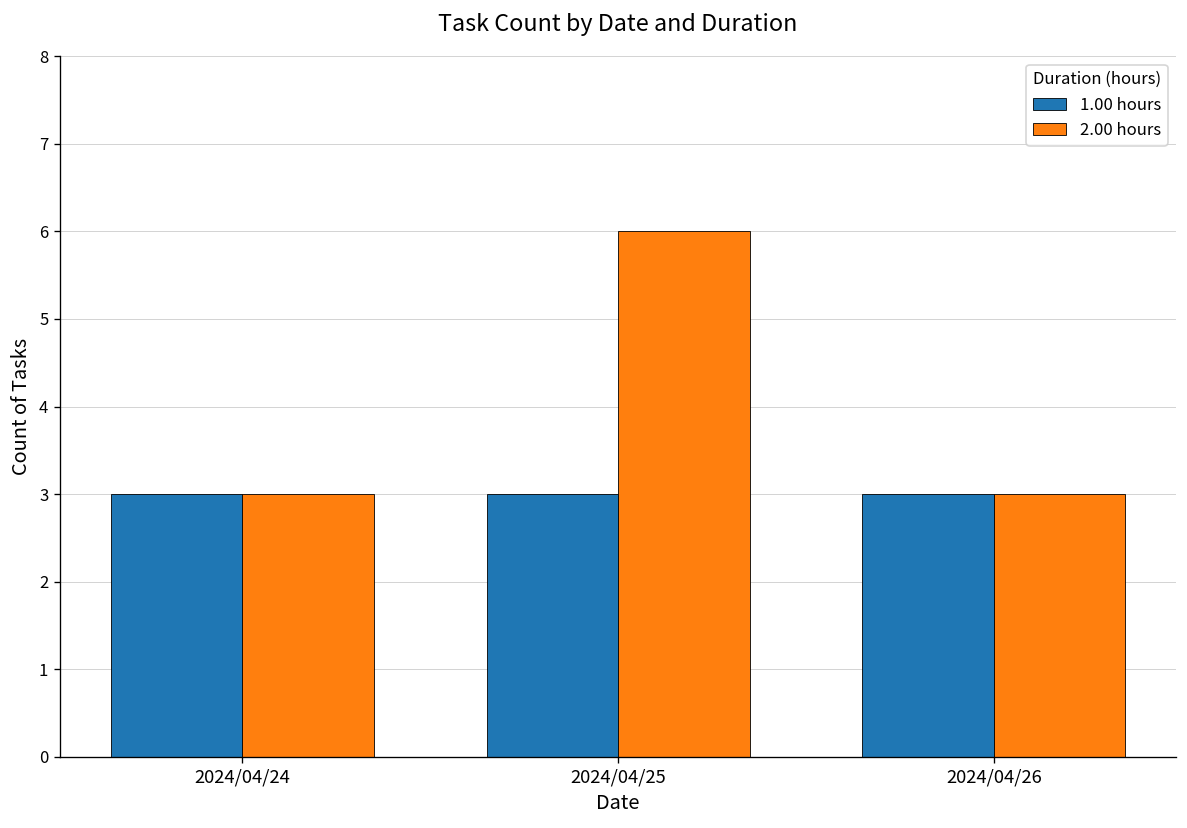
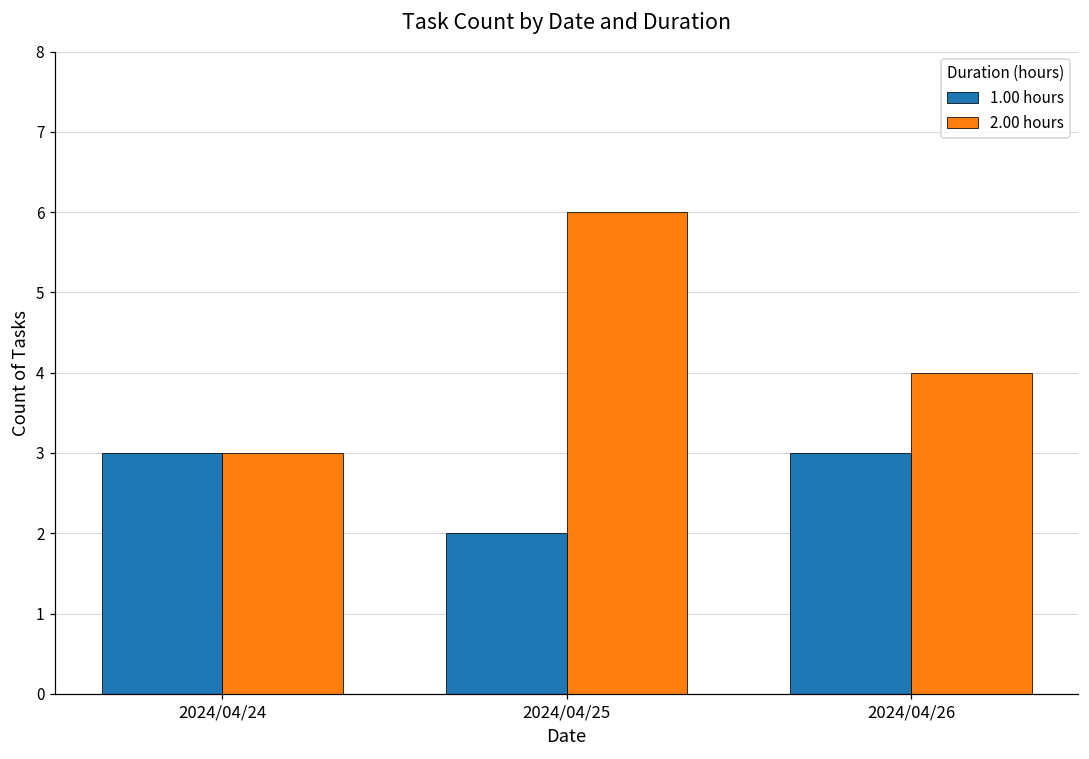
  {
    "1.00 hours": {
      "2024/04/24": 3,
-     "2024/04/25": 3,
+     "2024/04/25": 2,
      "2024/04/26": 3
    },
    "2.00 hours": {
      "2024/04/24": 3,
      "2024/04/25": 6,
-     "2024/04/26": 3
+     "2024/04/26": 4
    }
  }
